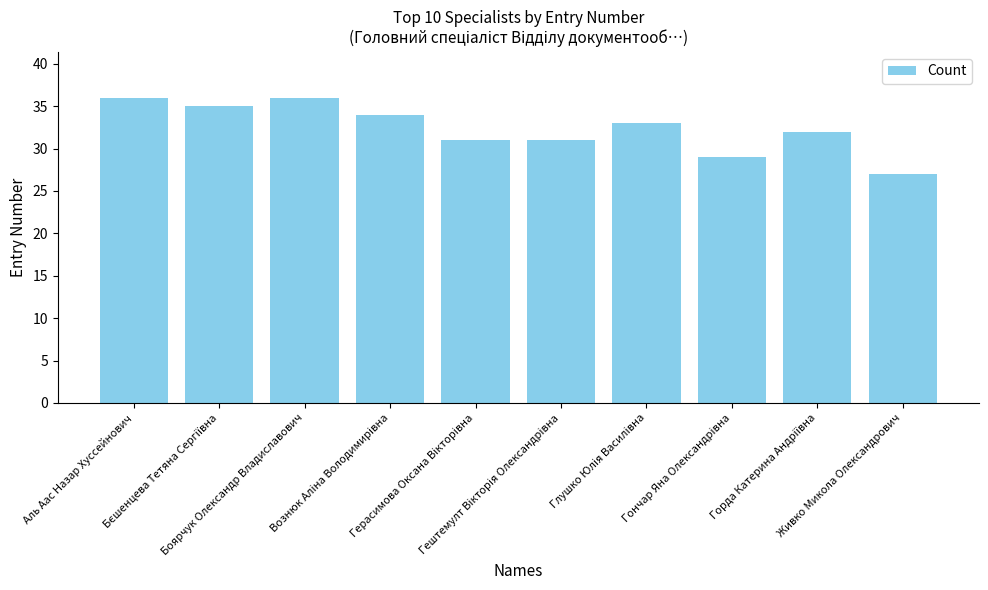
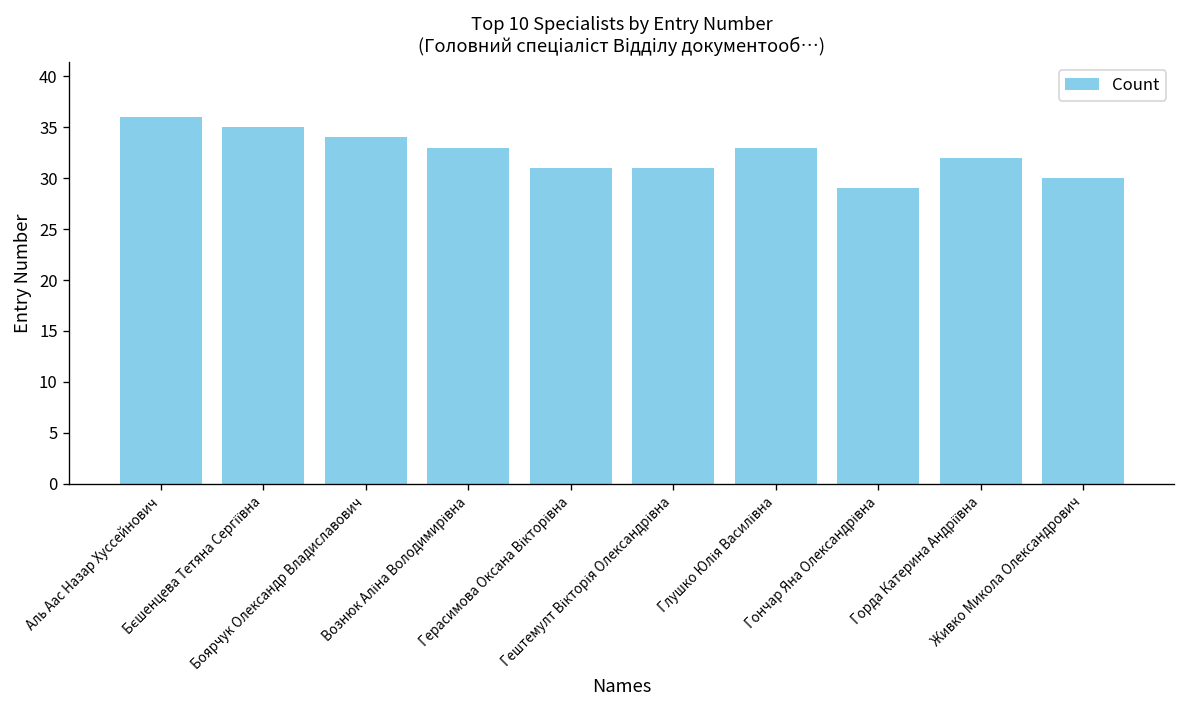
  {
    "Аль Аас Назар Хуссейнович": 36,
    "Бєшенцева Тетяна Сергіївна": 35,
-   "Боярчук Олександр Владиславович": 36,
-   "Вознюк Аліна Володимирівна": 34,
+   "Боярчук Олександр Владиславович": 34,
+   "Вознюк Аліна Володимирівна": 33,
    "Герасимова Оксана Вікторівна": 31,
    "Гештемулт Вікторія Олександрівна": 31,
    "Глушко Юлія Василівна": 33,
    "Гончар Яна Олександрівна": 29,
    "Горда Катерина Андріївна": 32,
-   "Живко Микола Олександрович": 27
+   "Живко Микола Олександрович": 30
  }
